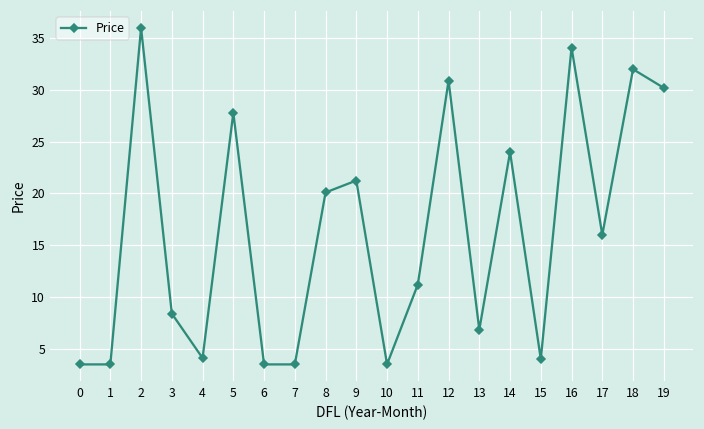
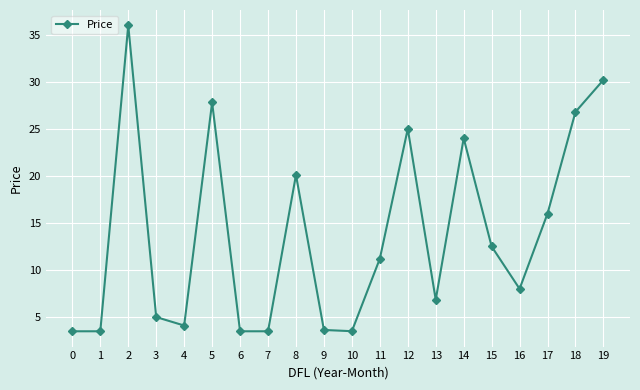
  {
    "0": 3,
    "1": 3,
    "2": 36,
-   "3": 8,
+   "3": 5,
    "4": 4,
    "5": 28,
    "6": 3,
    "7": 3,
    "8": 20,
-   "9": 21,
+   "9": 4,
    "10": 4,
    "11": 11,
-   "12": 31,
+   "12": 25,
    "13": 7,
    "14": 24,
-   "15": 4,
-   "16": 34,
+   "15": 13,
+   "16": 8,
    "17": 16,
-   "18": 32,
+   "18": 27,
    "19": 30
  }
